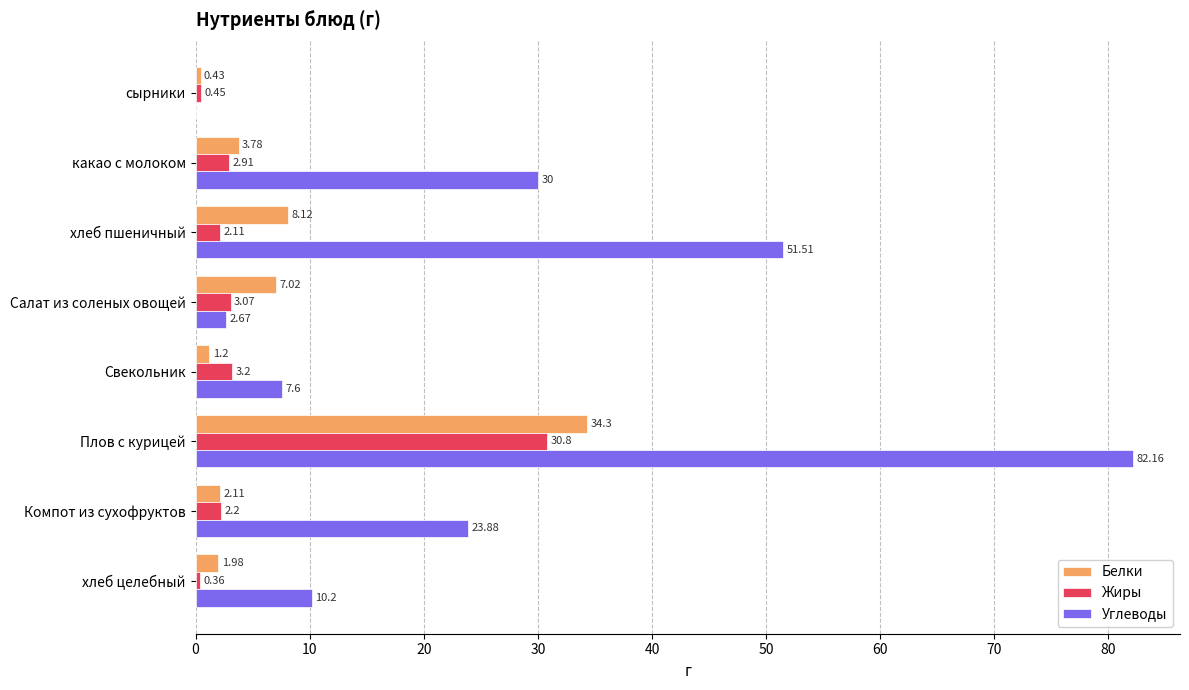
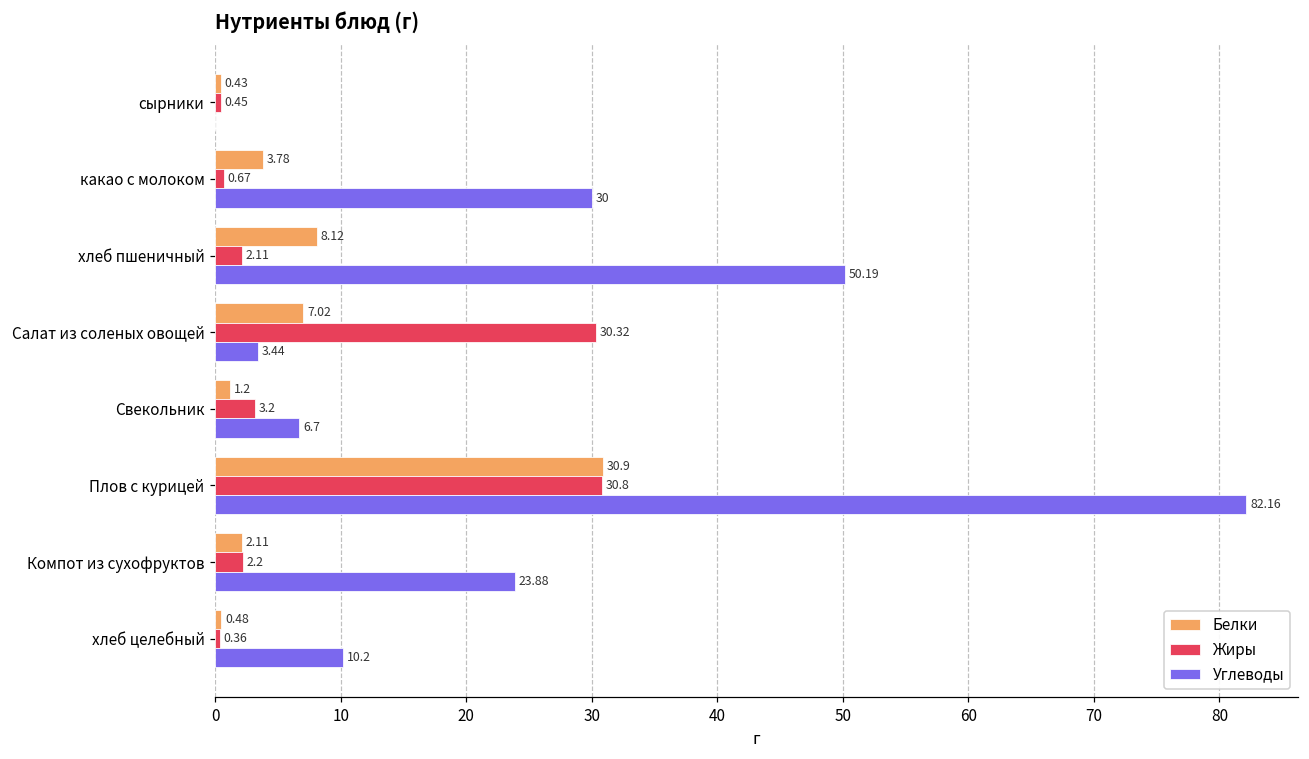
  {
    "Белки": {
      "сырники": 0.43,
      "какао с молоком": 3.78,
      "хлеб пшеничный": 8.12,
      "Салат из соленых овощей": 7.02,
      "Свекольник": 1.2,
-     "Плов с курицей": 34.3,
+     "Плов с курицей": 30.9,
      "Компот из сухофруктов": 2.11,
-     "хлеб целебный": 1.98
+     "хлеб целебный": 0.48
    },
    "Жиры": {
      "сырники": 0.45,
-     "какао с молоком": 2.91,
+     "какао с молоком": 0.67,
      "хлеб пшеничный": 2.11,
-     "Салат из соленых овощей": 3.07,
+     "Салат из соленых овощей": 30.32,
      "Свекольник": 3.2,
      "Плов с курицей": 30.8,
      "Компот из сухофруктов": 2.2,
      "хлеб целебный": 0.36
    },
    "Углеводы": {
      "какао с молоком": 30,
-     "хлеб пшеничный": 51.51,
-     "Салат из соленых овощей": 2.67,
-     "Свекольник": 7.6,
+     "хлеб пшеничный": 50.19,
+     "Салат из соленых овощей": 3.44,
+     "Свекольник": 6.7,
      "Плов с курицей": 82.16,
      "Компот из сухофруктов": 23.88,
      "хлеб целебный": 10.2
    }
  }
